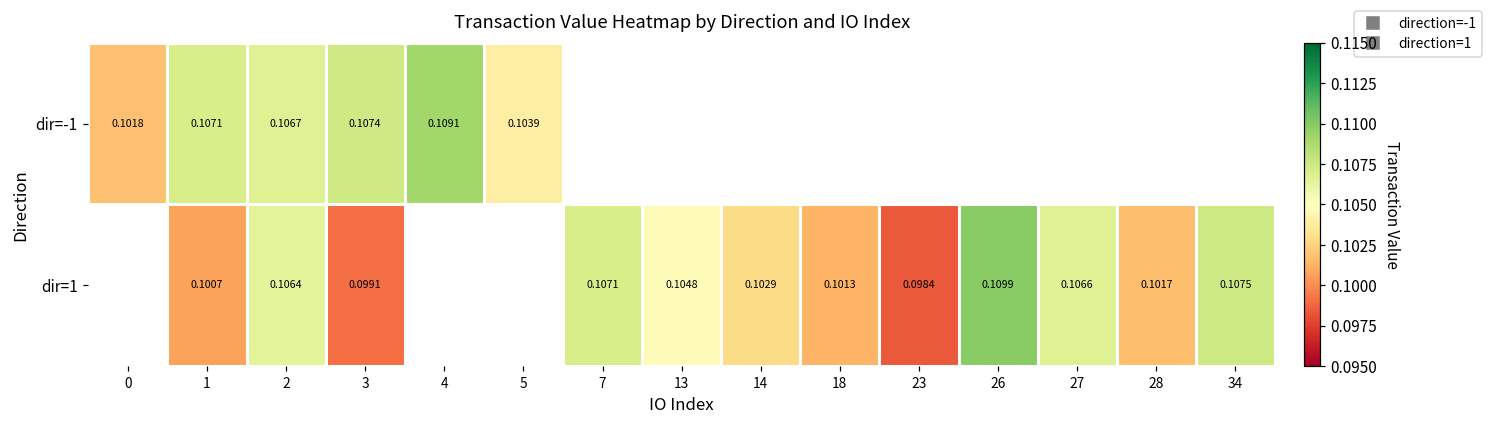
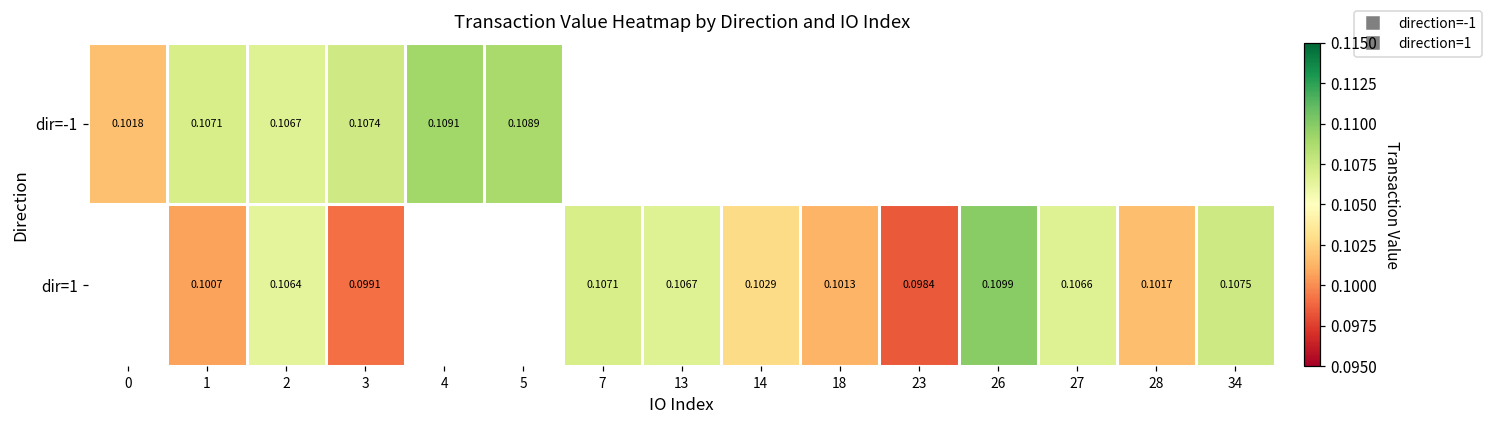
  {
    "dir=-1": {
      "0": 0.1018,
      "1": 0.1071,
      "2": 0.1067,
      "3": 0.1074,
      "4": 0.1091,
-     "5": 0.1039
+     "5": 0.1089
    },
    "dir=1": {
      "1": 0.1007,
      "2": 0.1064,
      "3": 0.0991,
      "7": 0.1071,
-     "13": 0.1048,
+     "13": 0.1067,
      "14": 0.1029,
      "18": 0.1013,
      "23": 0.0984,
      "26": 0.1099,
      "27": 0.1066,
      "28": 0.1017,
      "34": 0.1075
    }
  }
